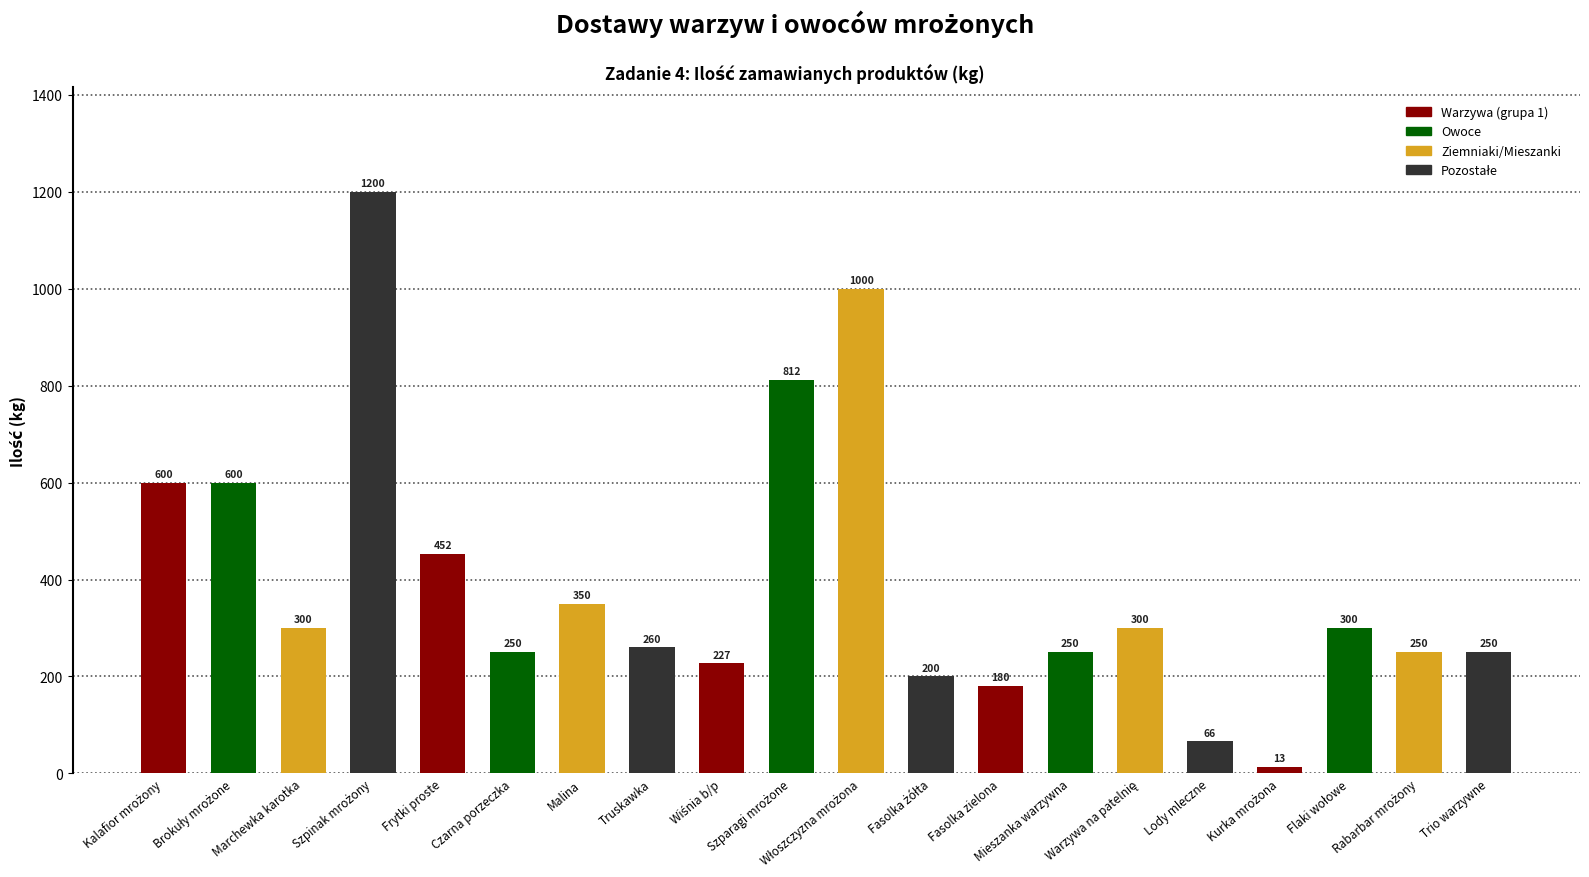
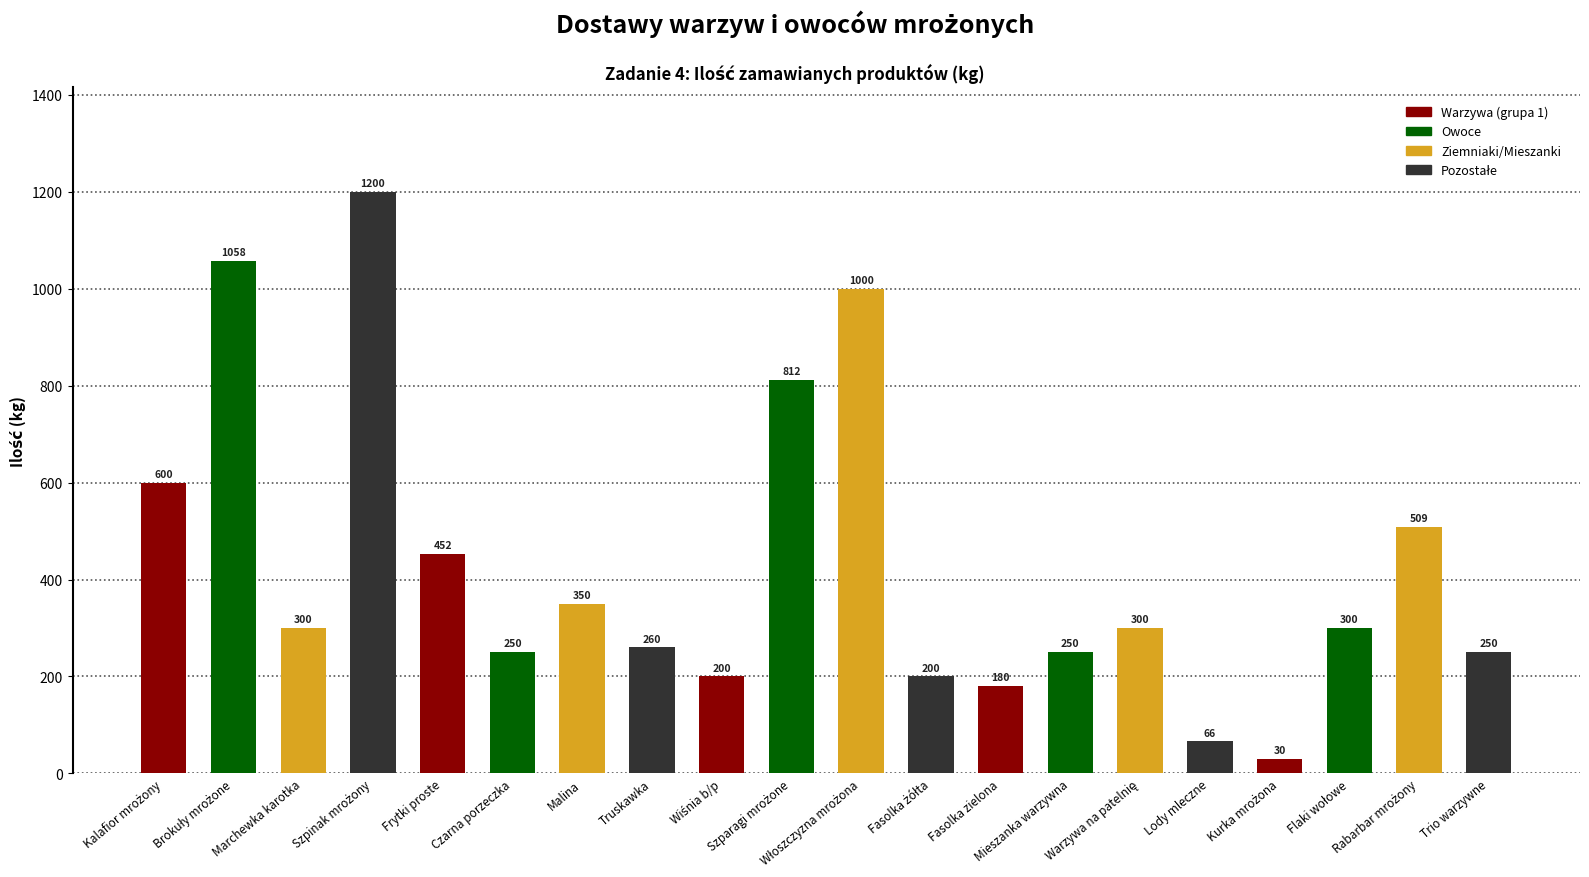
  {
    "Kalafior mrożony": 600,
-   "Brokuły mrożone": 600,
+   "Brokuły mrożone": 1058,
    "Marchewka karotka": 300,
    "Szpinak mrożony": 1200,
    "Frytki proste": 452,
    "Czarna porzeczka": 250,
    "Malina": 350,
    "Truskawka": 260,
-   "Wiśnia b/p": 227,
+   "Wiśnia b/p": 200,
    "Szparagi mrożone": 812,
    "Włoszczyzna mrożona": 1000,
    "Fasolka żółta": 200,
    "Fasolka zielona": 180,
    "Mieszanka warzywna": 250,
    "Warzywa na patelnię": 300,
    "Lody mleczne": 66,
-   "Kurka mrożona": 13,
+   "Kurka mrożona": 30,
    "Flaki wołowe": 300,
-   "Rabarbar mrożony": 250,
+   "Rabarbar mrożony": 509,
    "Trio warzywne": 250
  }
